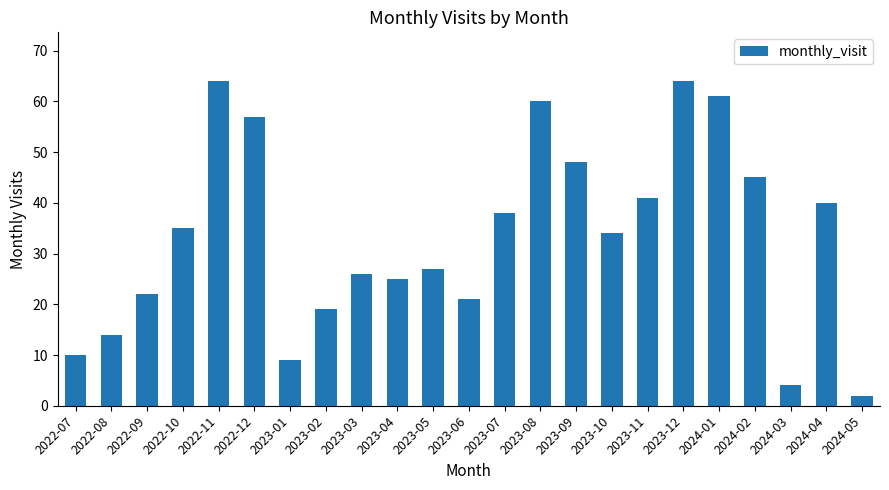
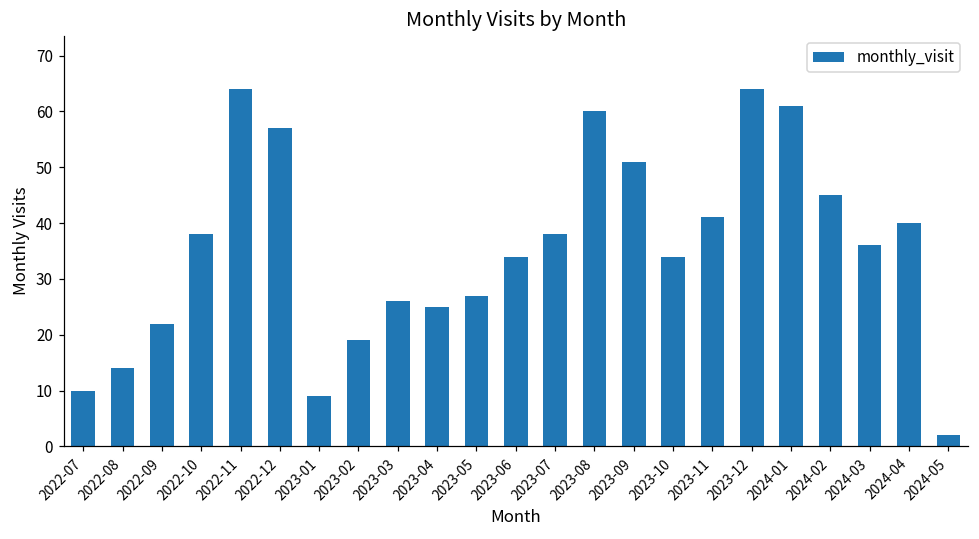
  {
    "2022-07": 10,
    "2022-08": 14,
    "2022-09": 22,
-   "2022-10": 35,
+   "2022-10": 38,
    "2022-11": 64,
    "2022-12": 57,
    "2023-01": 9,
    "2023-02": 19,
    "2023-03": 26,
    "2023-04": 25,
    "2023-05": 27,
-   "2023-06": 21,
+   "2023-06": 34,
    "2023-07": 38,
    "2023-08": 60,
-   "2023-09": 48,
+   "2023-09": 51,
    "2023-10": 34,
    "2023-11": 41,
    "2023-12": 64,
    "2024-01": 61,
    "2024-02": 45,
-   "2024-03": 4,
+   "2024-03": 36,
    "2024-04": 40,
    "2024-05": 2
  }
